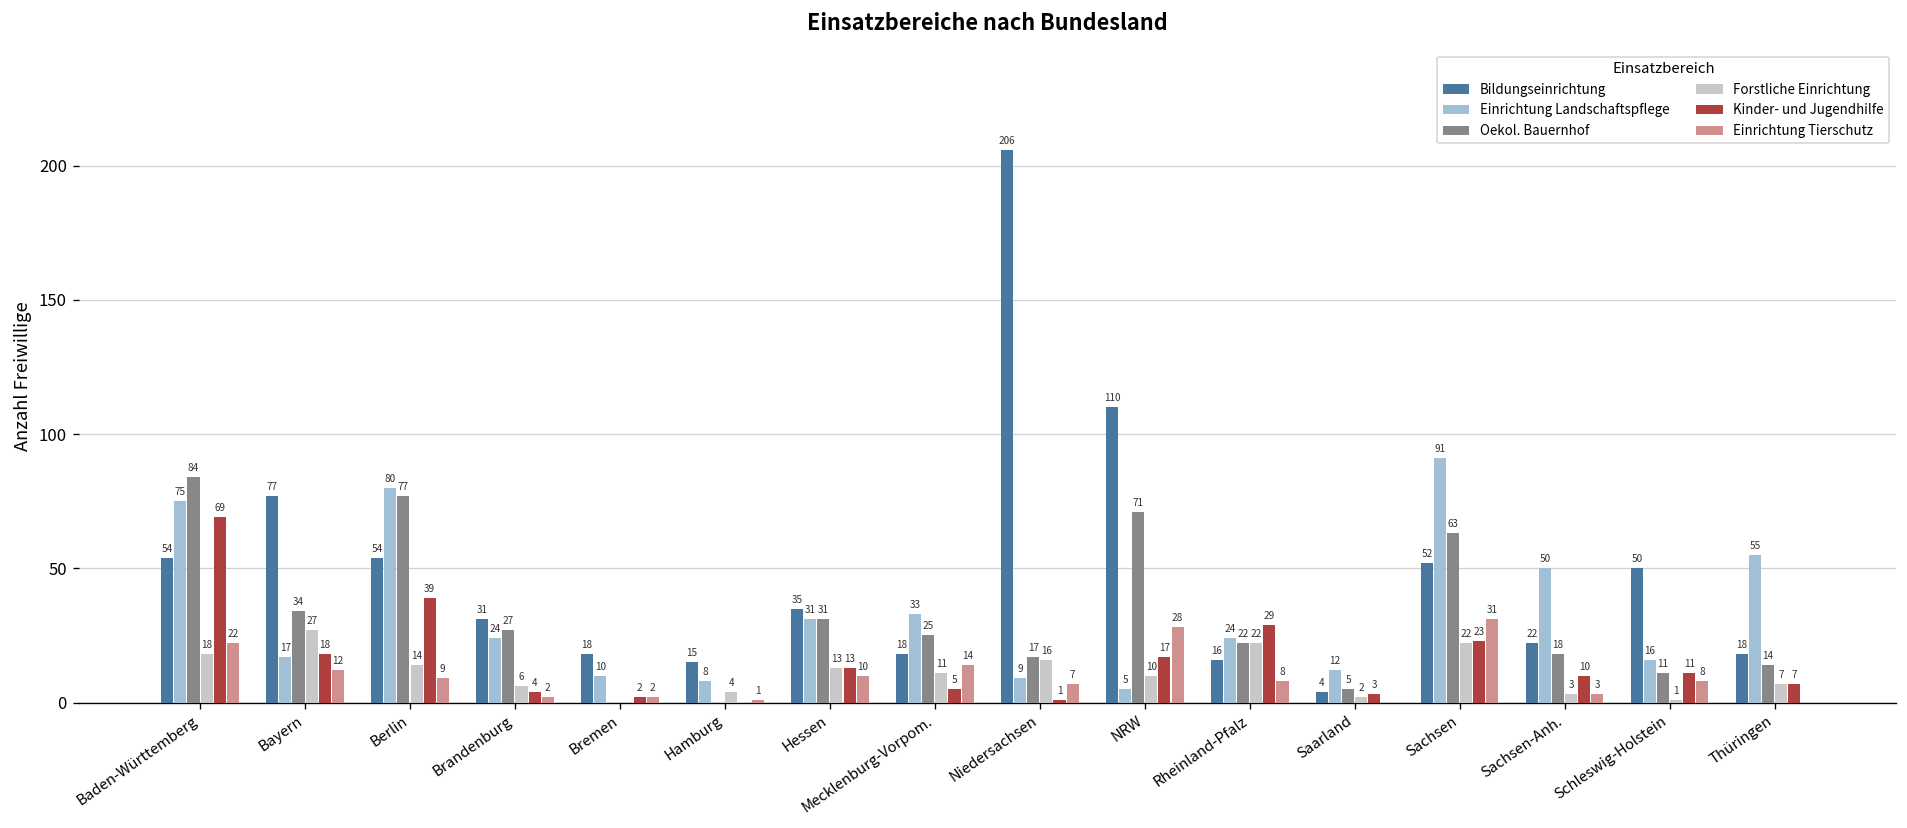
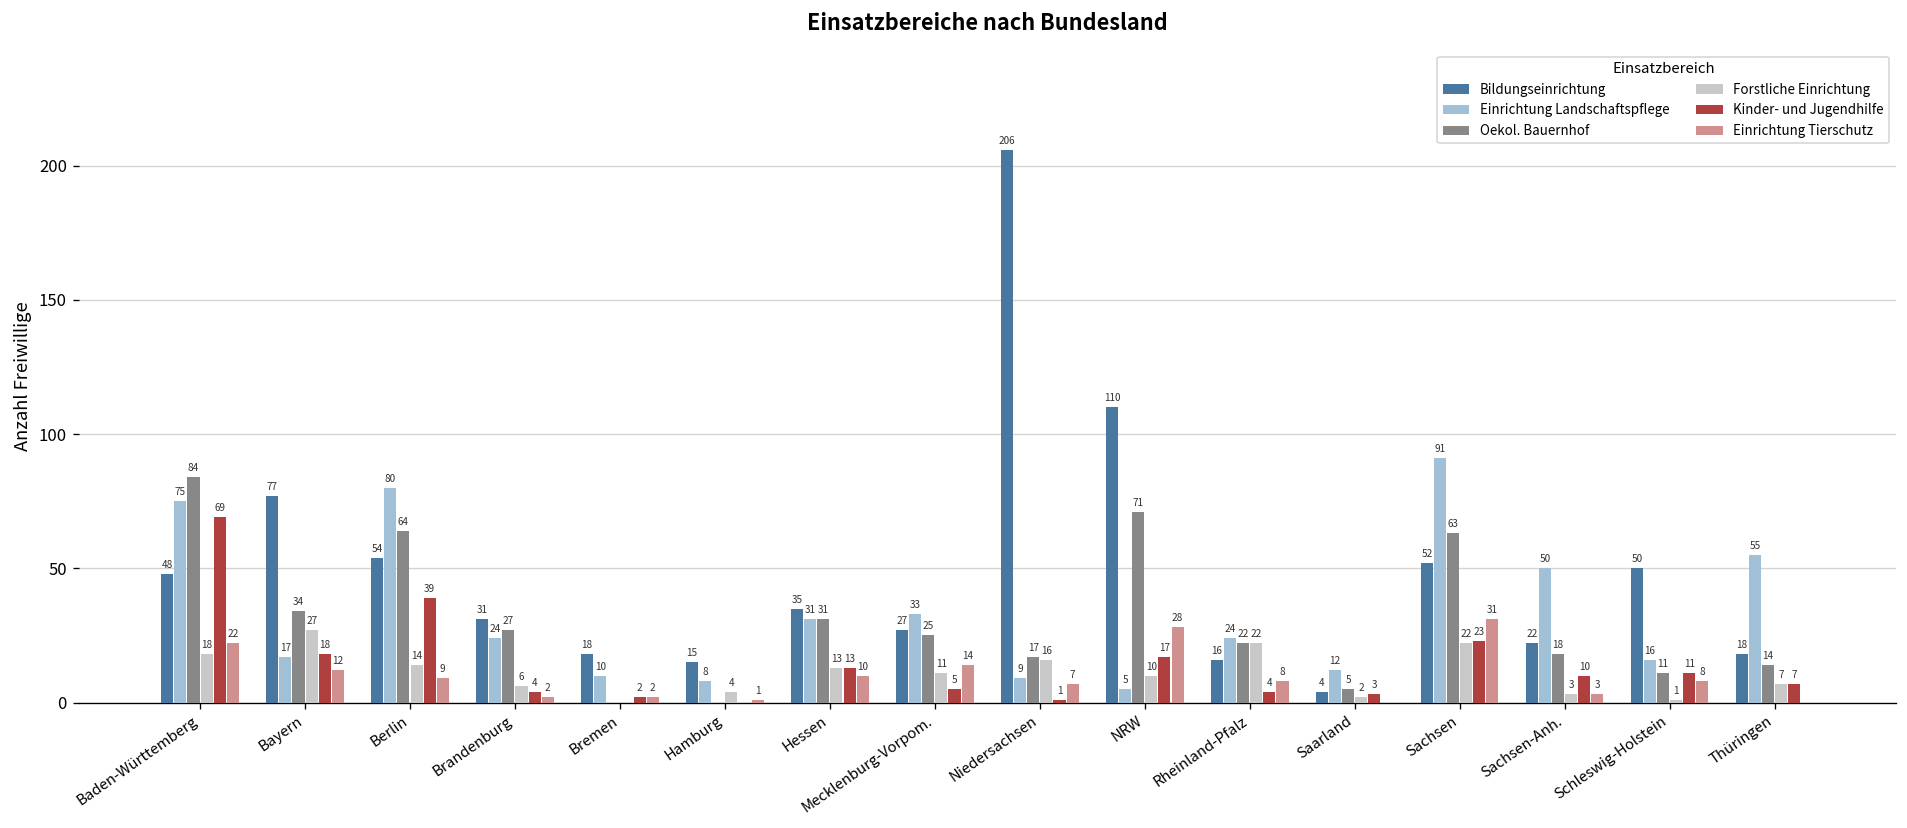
  {
    "Bildungseinrichtung": {
-     "Baden-Württemberg": 54,
+     "Baden-Württemberg": 48,
      "Bayern": 77,
      "Berlin": 54,
      "Brandenburg": 31,
      "Bremen": 18,
      "Hamburg": 15,
      "Hessen": 35,
-     "Mecklenburg-Vorpom.": 18,
+     "Mecklenburg-Vorpom.": 27,
      "Niedersachsen": 206,
      "NRW": 110,
      "Rheinland-Pfalz": 16,
      "Saarland": 4,
      "Sachsen": 52,
      "Sachsen-Anh.": 22,
      "Schleswig-Holstein": 50,
      "Thüringen": 18
    },
    "Oekol. Bauernhof": {
      "Baden-Württemberg": 84,
      "Bayern": 34,
-     "Berlin": 77,
+     "Berlin": 64,
      "Brandenburg": 27,
      "Hessen": 31,
      "Mecklenburg-Vorpom.": 25,
      "Niedersachsen": 17,
      "NRW": 71,
      "Rheinland-Pfalz": 22,
      "Saarland": 5,
      "Sachsen": 63,
      "Sachsen-Anh.": 18,
      "Schleswig-Holstein": 11,
      "Thüringen": 14
    },
    "Kinder- und Jugendhilfe": {
      "Baden-Württemberg": 69,
      "Bayern": 18,
      "Berlin": 39,
      "Brandenburg": 4,
      "Bremen": 2,
      "Hessen": 13,
      "Mecklenburg-Vorpom.": 5,
      "Niedersachsen": 1,
      "NRW": 17,
-     "Rheinland-Pfalz": 29,
+     "Rheinland-Pfalz": 4,
      "Saarland": 3,
      "Sachsen": 23,
      "Sachsen-Anh.": 10,
      "Schleswig-Holstein": 11,
      "Thüringen": 7
    },
    "Einrichtung Tierschutz": {
      "Baden-Württemberg": 22,
      "Bayern": 12,
      "Berlin": 9,
      "Brandenburg": 2,
      "Bremen": 2,
      "Hamburg": 1,
      "Hessen": 10,
      "Mecklenburg-Vorpom.": 14,
      "Niedersachsen": 7,
      "NRW": 28,
      "Rheinland-Pfalz": 8,
      "Sachsen": 31,
      "Sachsen-Anh.": 3,
      "Schleswig-Holstein": 8
    }
  }
